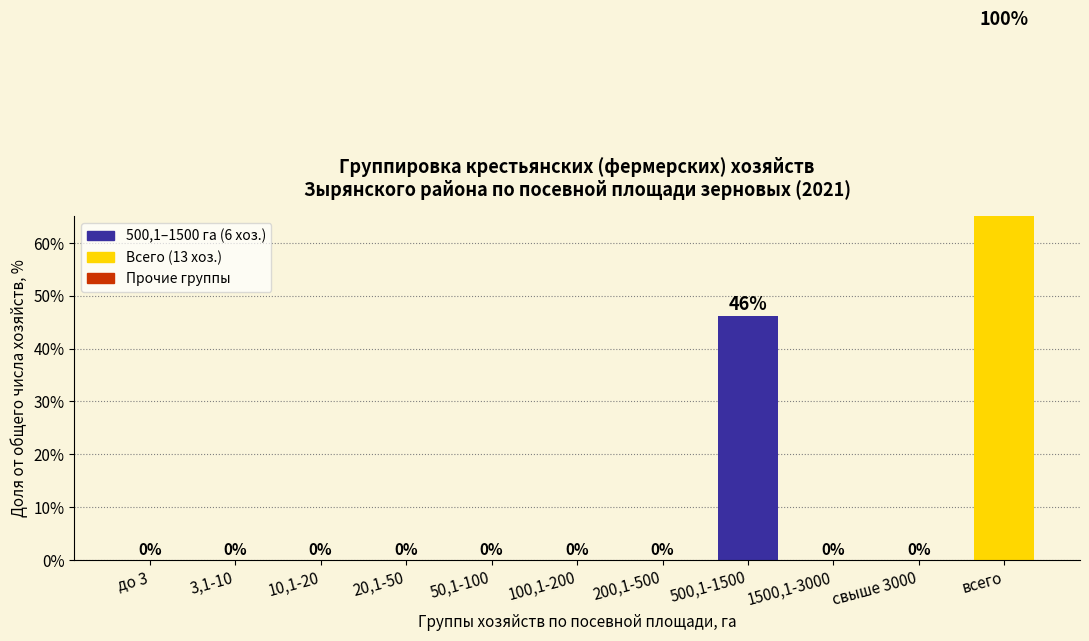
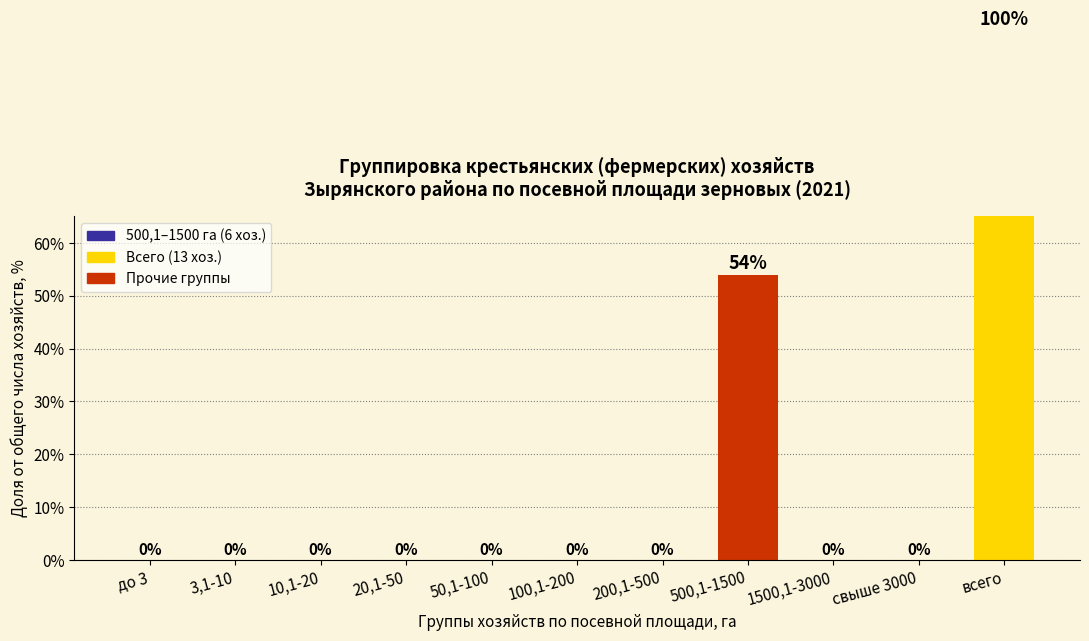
  {
    "до 3": "0%",
    "3,1-10": "0%",
    "10,1-20": "0%",
    "20,1-50": "0%",
    "50,1-100": "0%",
    "100,1-200": "0%",
    "200,1-500": "0%",
-   "500,1-1500": "46%",
+   "500,1-1500": "54%",
    "1500,1-3000": "0%",
    "свыше 3000": "0%"
  }
